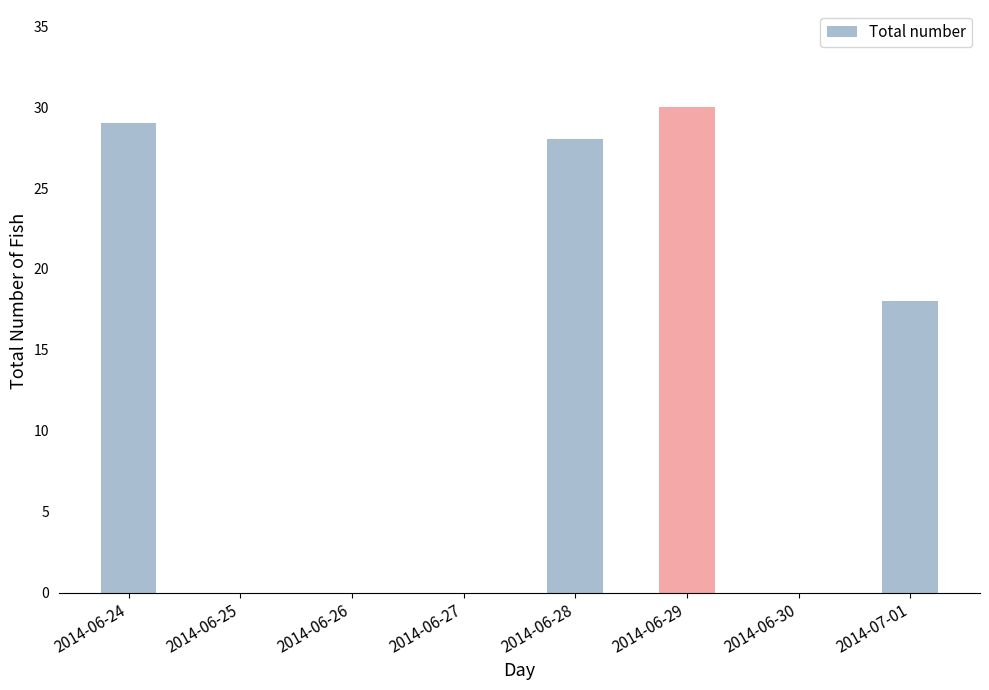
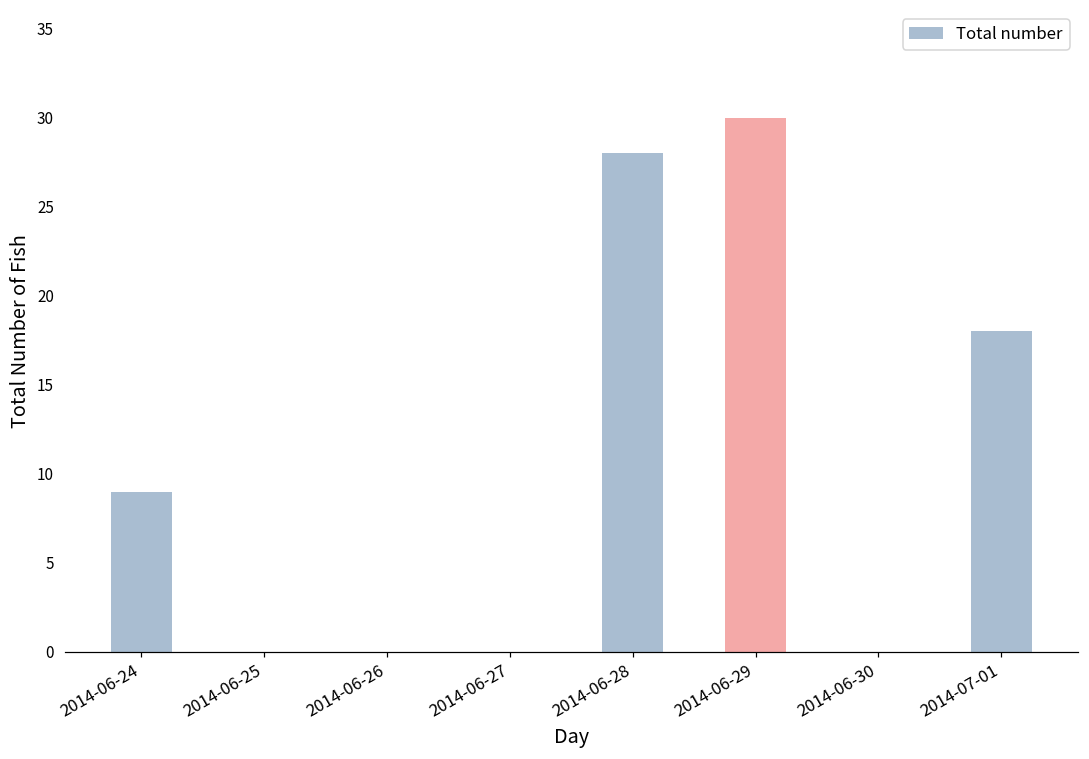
  {
-   "2014-06-24": 29,
+   "2014-06-24": 9,
    "2014-06-25": 0,
    "2014-06-26": 0,
    "2014-06-27": 0,
    "2014-06-28": 28,
    "2014-06-29": 30,
    "2014-06-30": 0,
    "2014-07-01": 18
  }
